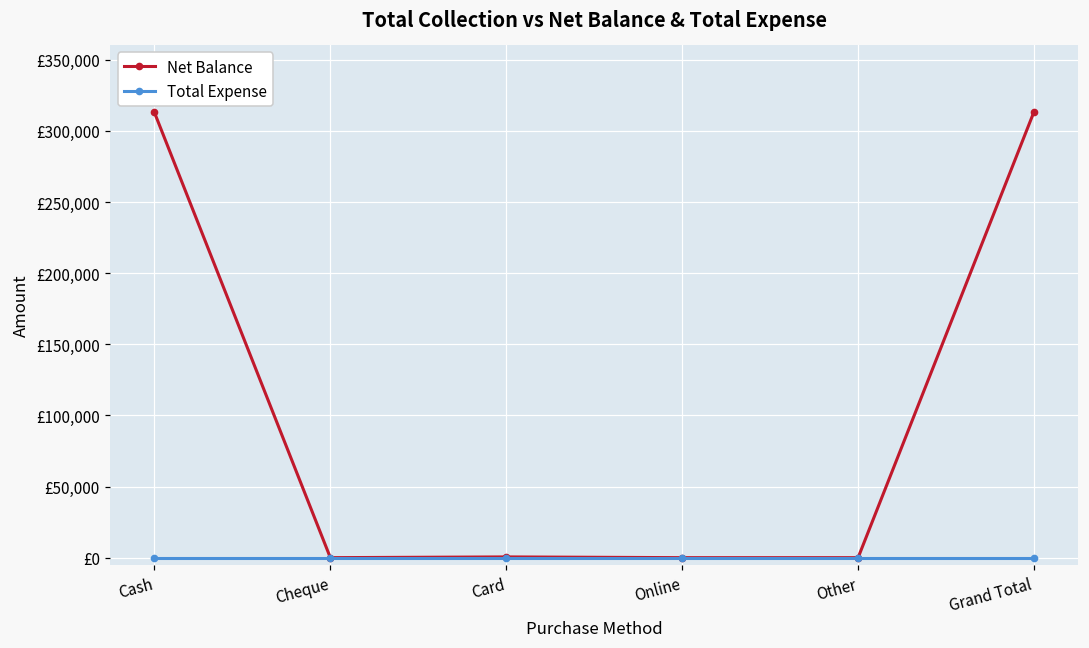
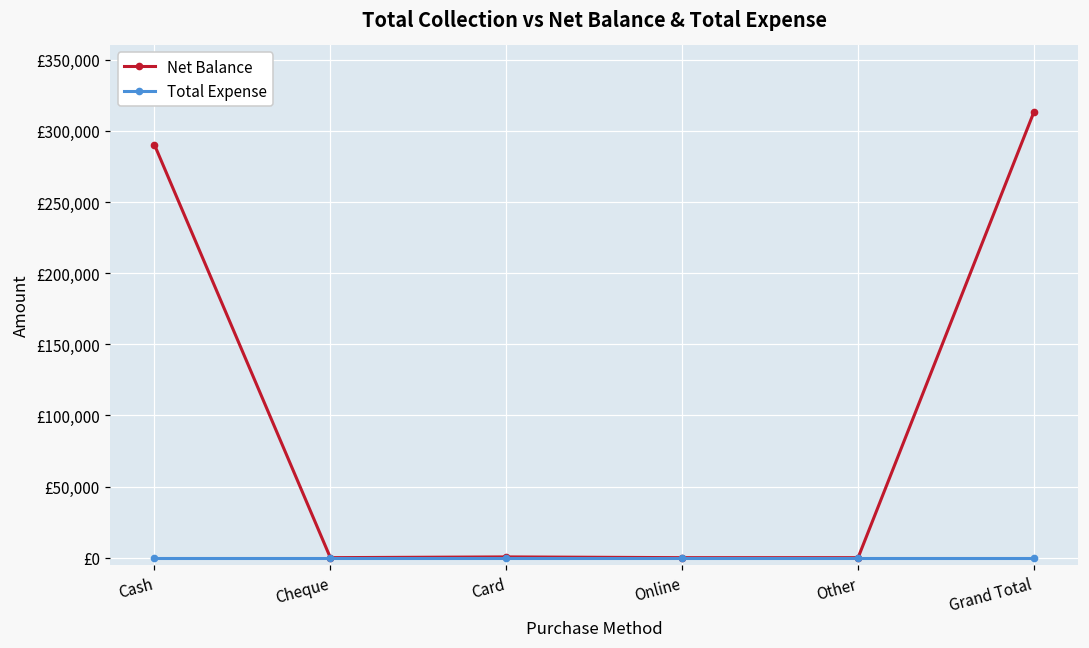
  {
    "Net Balance": {
-     "Cash": "£313,000",
+     "Cash": "£290,000",
      "Grand Total": "£313,000"
    },
    "Total Expense": {
      "Cash": "£0",
      "Grand Total": "£0"
    }
  }
